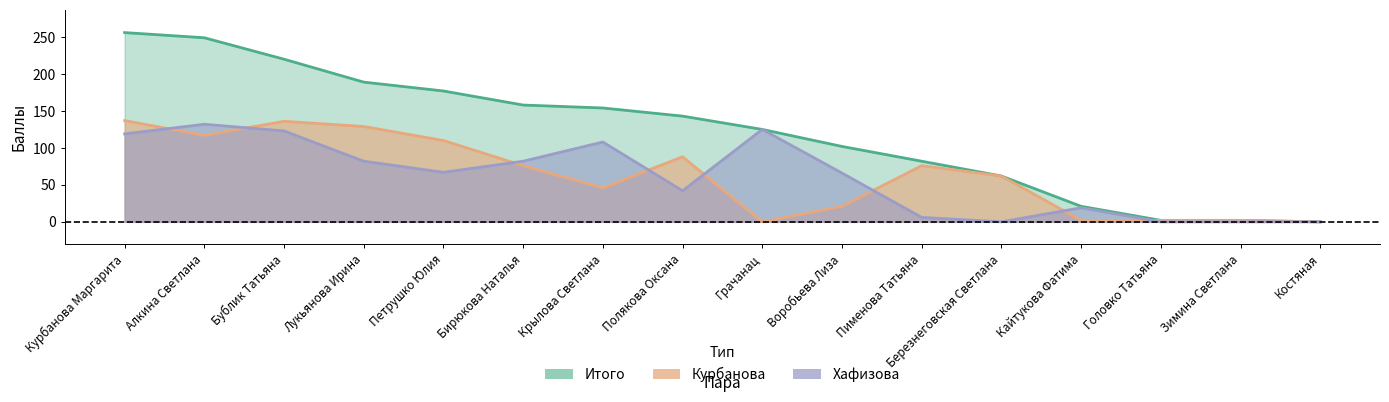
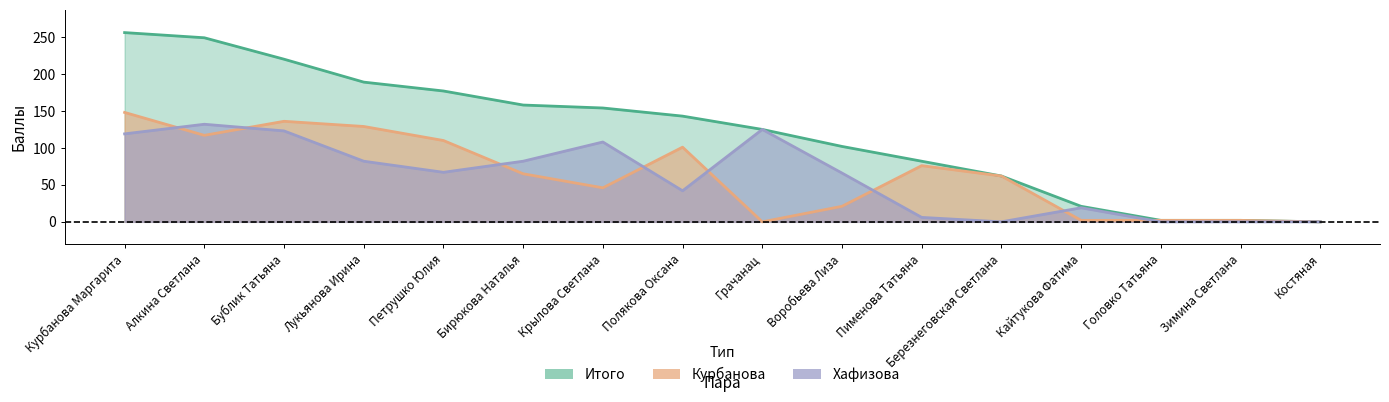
  {
    "Курбанова": {
-     "Курбанова Маргарита": 140,
+     "Курбанова Маргарита": 150,
      "Алкина Светлана": 120,
      "Бублик Татьяна": 140,
      "Лукьянова Ирина": 130,
      "Петрушко Юлия": 110,
-     "Бирюкова Наталья": 80,
+     "Бирюкова Наталья": 70,
      "Крылова Светлана": 50,
-     "Полякова Оксана": 90,
+     "Полякова Оксана": 100,
      "Грачанац": 0,
      "Воробьева Лиза": 20,
      "Пименова Татьяна": 80,
      "Кайтукова Фатима": 0
    }
  }
